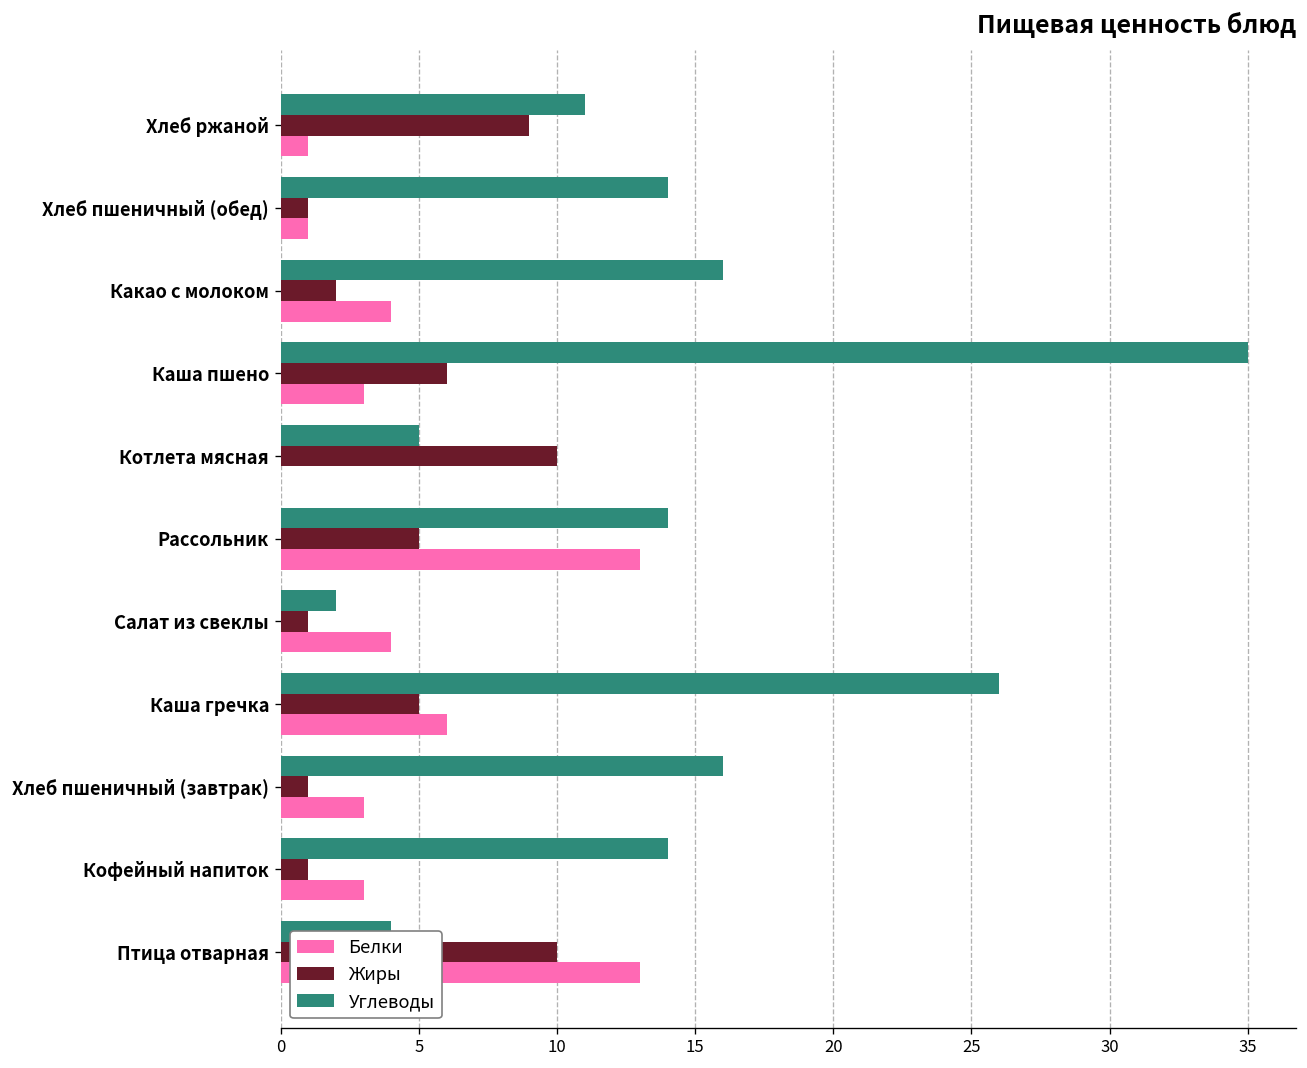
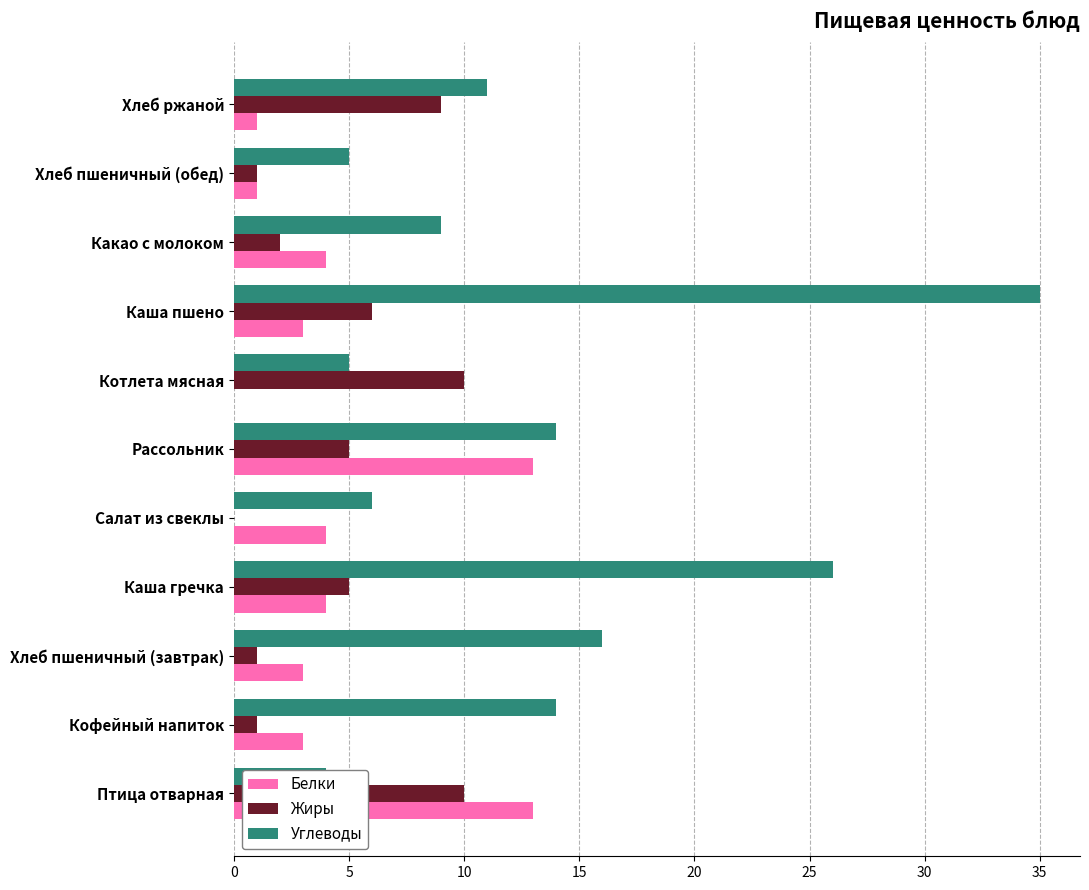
  {
    "Белки": {
      "Хлеб ржаной": 1,
      "Хлеб пшеничный (обед)": 1,
      "Какао с молоком": 4,
      "Каша пшено": 3,
      "Котлета мясная": 0,
      "Рассольник": 13,
      "Салат из свеклы": 4,
-     "Каша гречка": 6,
+     "Каша гречка": 4,
      "Хлеб пшеничный (завтрак)": 3,
      "Кофейный напиток": 3,
      "Птица отварная": 13
    },
    "Жиры": {
      "Хлеб ржаной": 9,
      "Хлеб пшеничный (обед)": 1,
      "Какао с молоком": 2,
      "Каша пшено": 6,
      "Котлета мясная": 10,
      "Рассольник": 5,
-     "Салат из свеклы": 1,
+     "Салат из свеклы": 0,
      "Каша гречка": 5,
      "Хлеб пшеничный (завтрак)": 1,
      "Кофейный напиток": 1,
      "Птица отварная": 10
    },
    "Углеводы": {
      "Хлеб ржаной": 11,
-     "Хлеб пшеничный (обед)": 14,
-     "Какао с молоком": 16,
+     "Хлеб пшеничный (обед)": 5,
+     "Какао с молоком": 9,
      "Каша пшено": 35,
      "Котлета мясная": 5,
      "Рассольник": 14,
-     "Салат из свеклы": 2,
+     "Салат из свеклы": 6,
      "Каша гречка": 26,
      "Хлеб пшеничный (завтрак)": 16,
      "Кофейный напиток": 14
    }
  }
